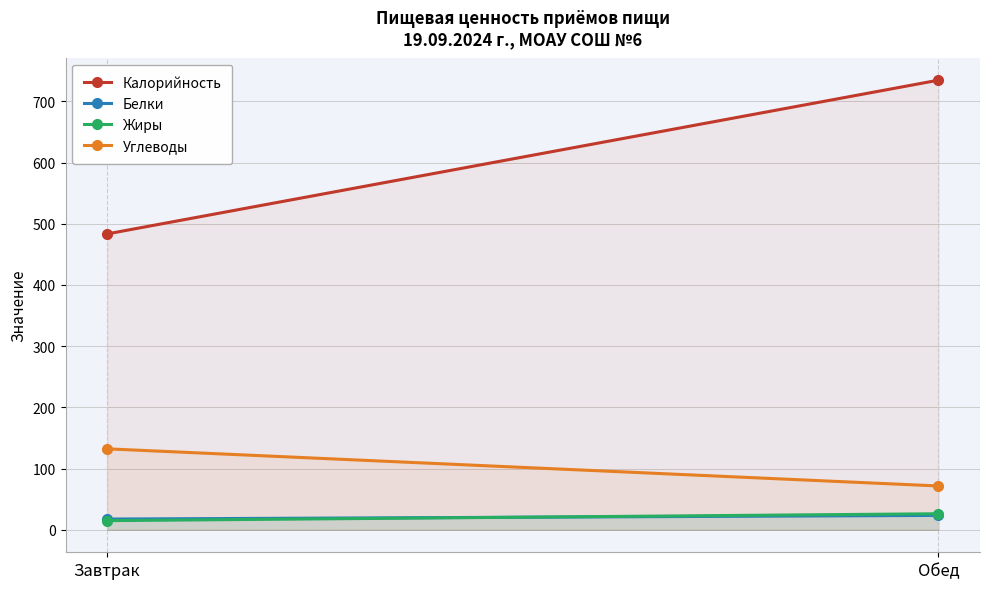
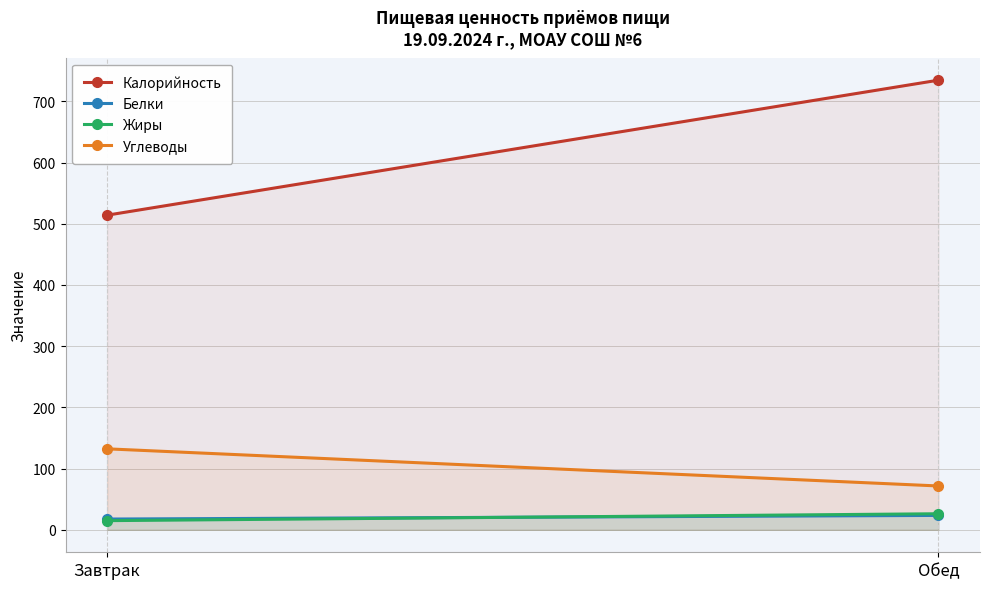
  {
    "Калорийность": {
-     "Завтрак": 480,
+     "Завтрак": 510,
      "Обед": 730
    },
    "Углеводы": {
      "Завтрак": 130,
      "Обед": 70
    }
  }
